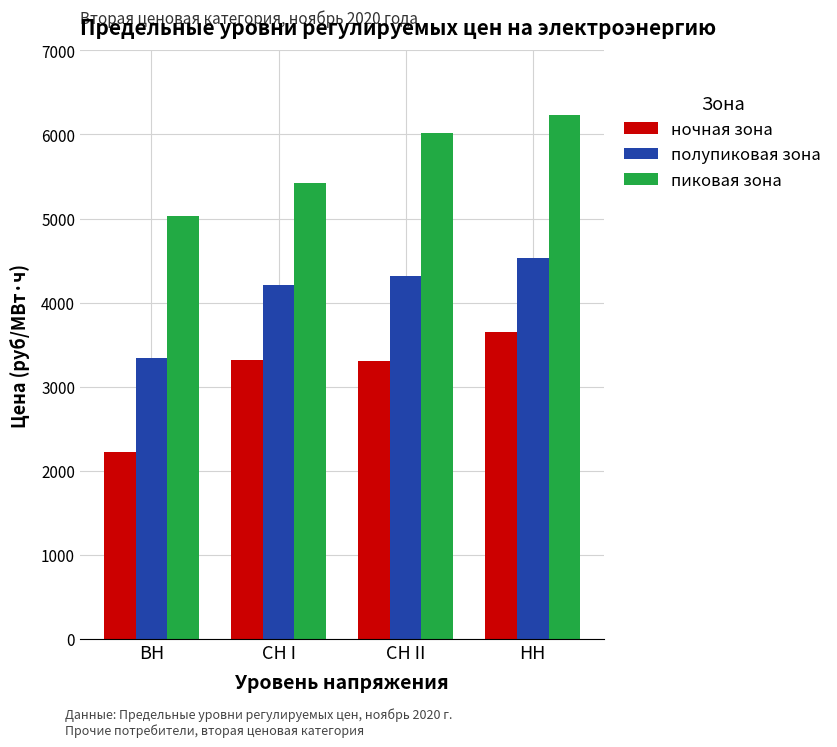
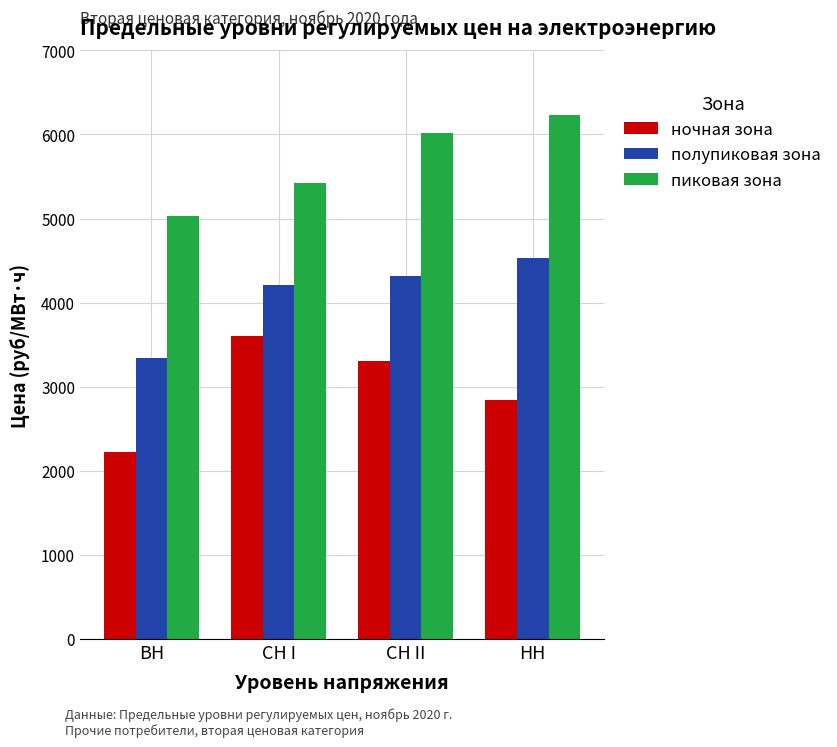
  {
    "ночная зона": {
      "ВН": 2200,
-     "СН I": 3300,
+     "СН I": 3600,
      "СН II": 3300,
-     "НН": 3600
+     "НН": 2800
    },
    "полупиковая зона": {
      "ВН": 3300,
      "СН I": 4200,
      "СН II": 4300,
      "НН": 4500
    },
    "пиковая зона": {
      "ВН": 5000,
      "СН I": 5400,
      "СН II": 6000,
      "НН": 6200
    }
  }
